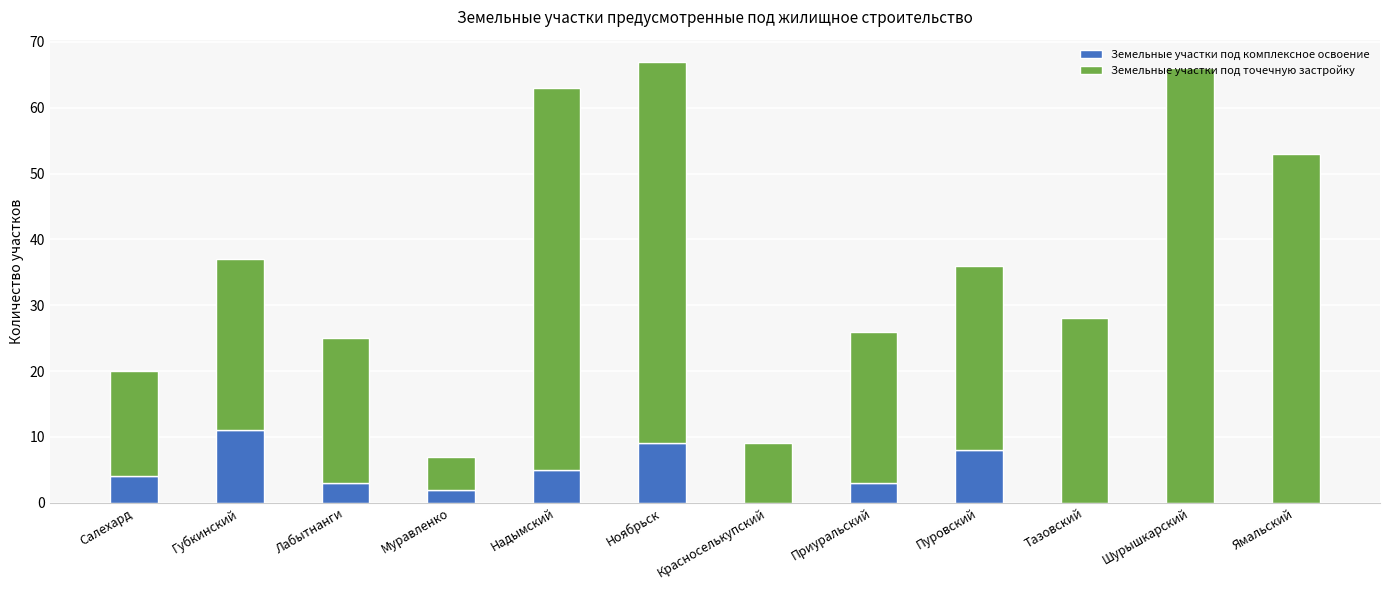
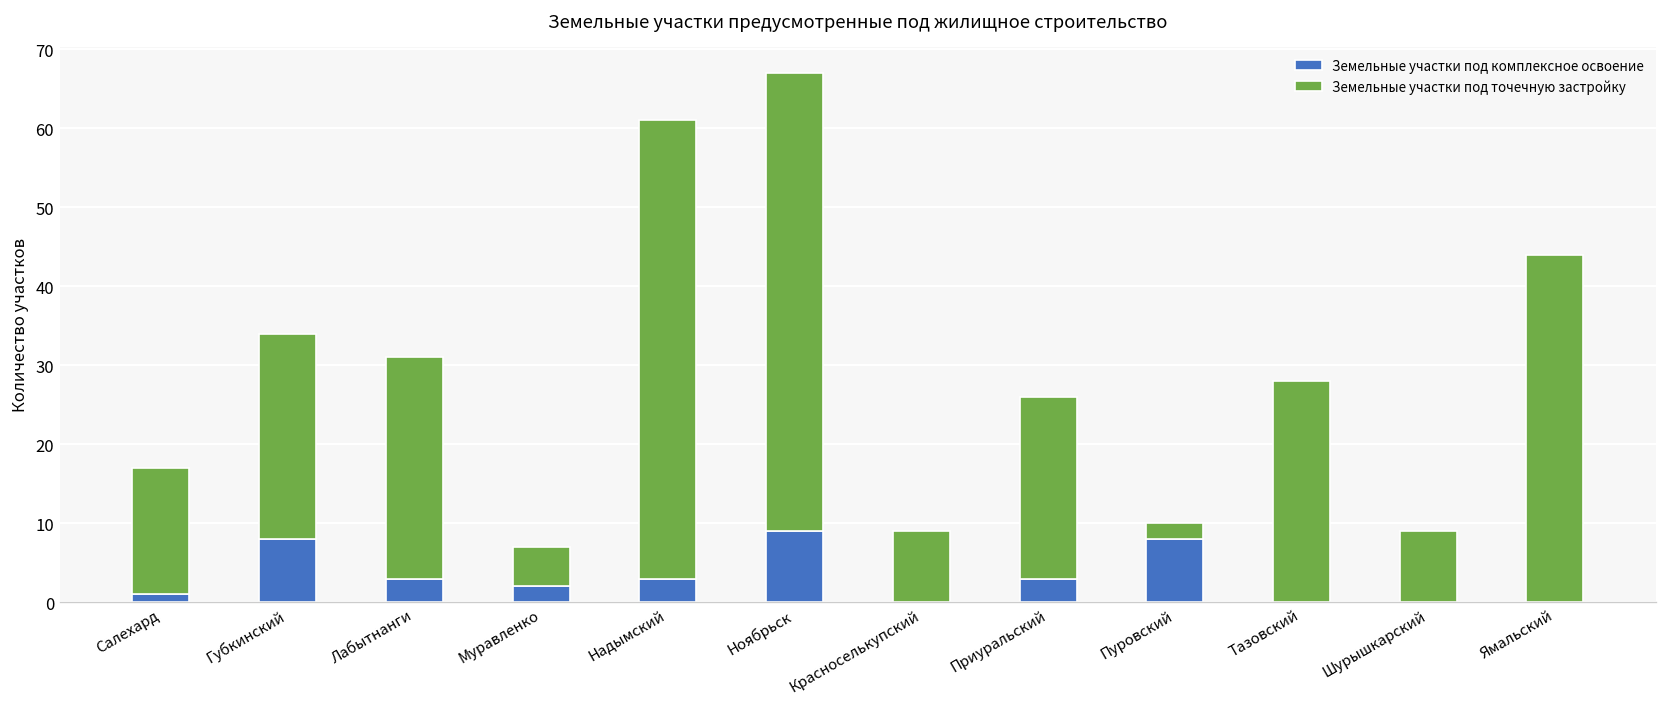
  {
    "Земельные участки под комплексное освоение": {
-     "Салехард": 4,
-     "Губкинский": 11,
+     "Салехард": 1,
+     "Губкинский": 8,
      "Лабытнанги": 3,
      "Муравленко": 2,
-     "Надымский": 5,
+     "Надымский": 3,
      "Ноябрьск": 9,
      "Красноселькупский": 0,
      "Приуральский": 3,
      "Пуровский": 8,
      "Тазовский": 0,
      "Шурышкарский": 0,
      "Ямальский": 0
    },
    "Земельные участки под точечную застройку": {
      "Салехард": 16,
      "Губкинский": 26,
-     "Лабытнанги": 22,
+     "Лабытнанги": 28,
      "Муравленко": 5,
      "Надымский": 58,
      "Ноябрьск": 58,
      "Красноселькупский": 9,
      "Приуральский": 23,
-     "Пуровский": 28,
+     "Пуровский": 2,
      "Тазовский": 28,
-     "Шурышкарский": 66,
-     "Ямальский": 53
+     "Шурышкарский": 9,
+     "Ямальский": 44
    }
  }
